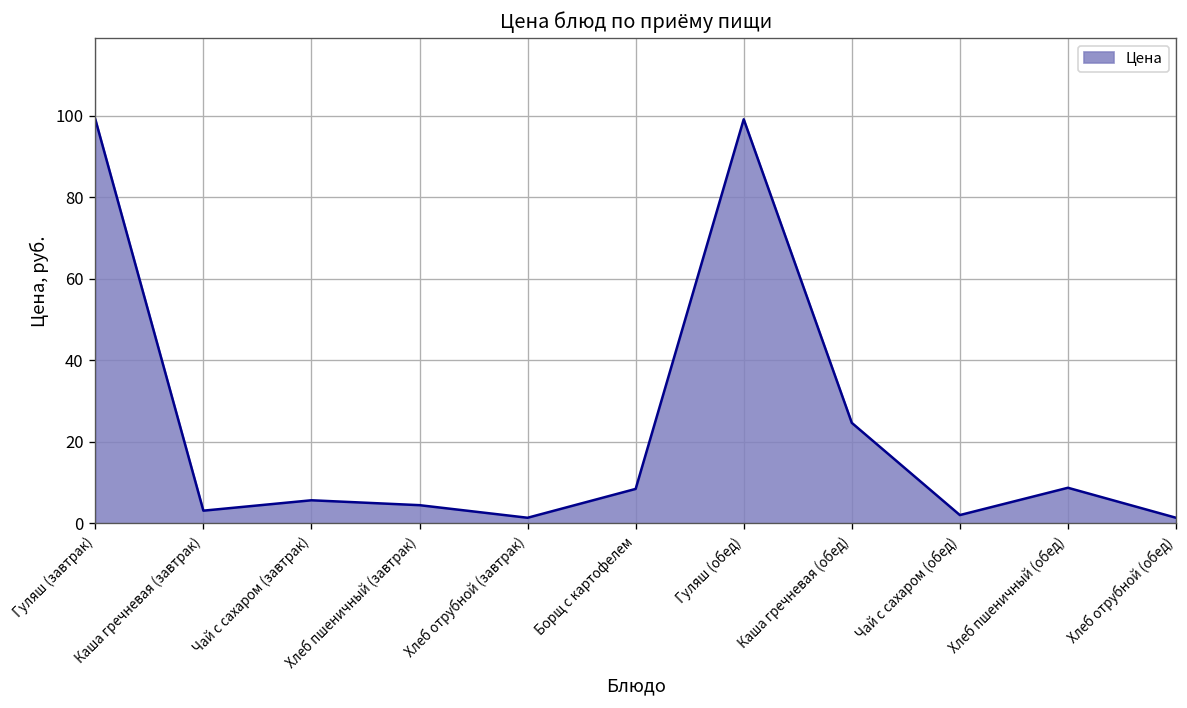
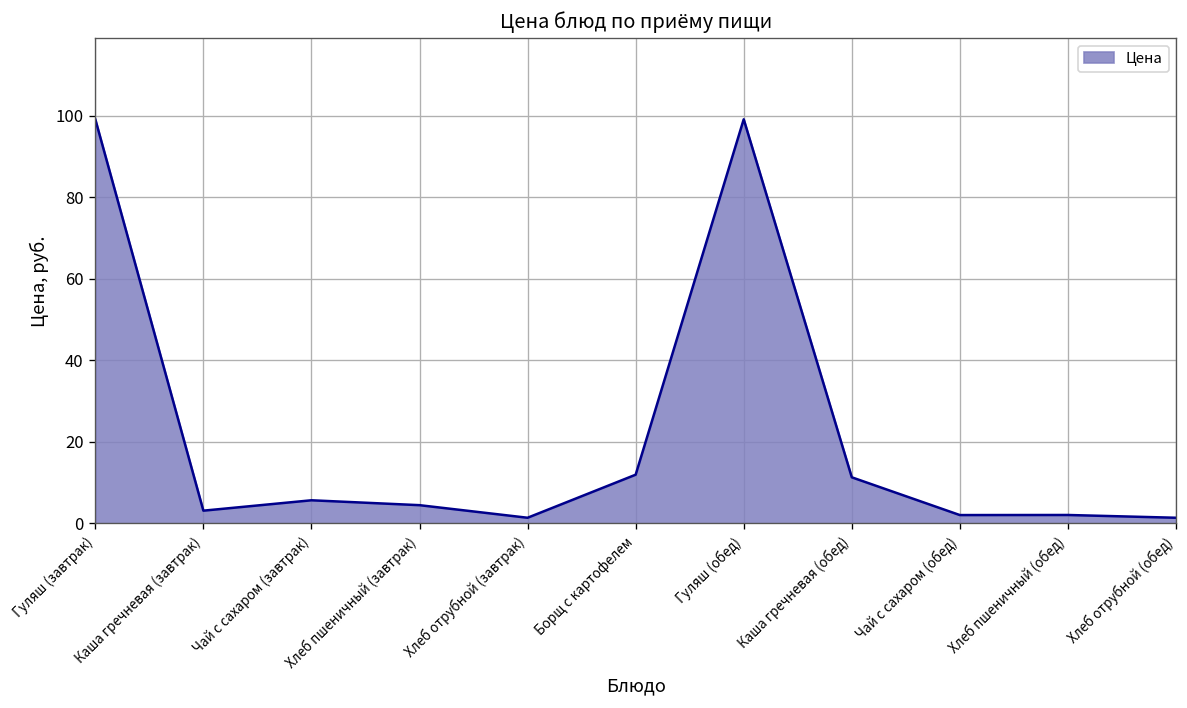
  {
    "Гуляш (завтрак)": 99,
    "Каша гречневая (завтрак)": 3,
    "Чай с сахаром (завтрак)": 6,
    "Хлеб пшеничный (завтрак)": 4,
    "Хлеб отрубной (завтрак)": 1,
-   "Борщ с картофелем": 8,
+   "Борщ с картофелем": 12,
    "Гуляш (обед)": 99,
-   "Каша гречневая (обед)": 25,
+   "Каша гречневая (обед)": 11,
    "Чай с сахаром (обед)": 2,
-   "Хлеб пшеничный (обед)": 9,
+   "Хлеб пшеничный (обед)": 2,
    "Хлеб отрубной (обед)": 1
  }
